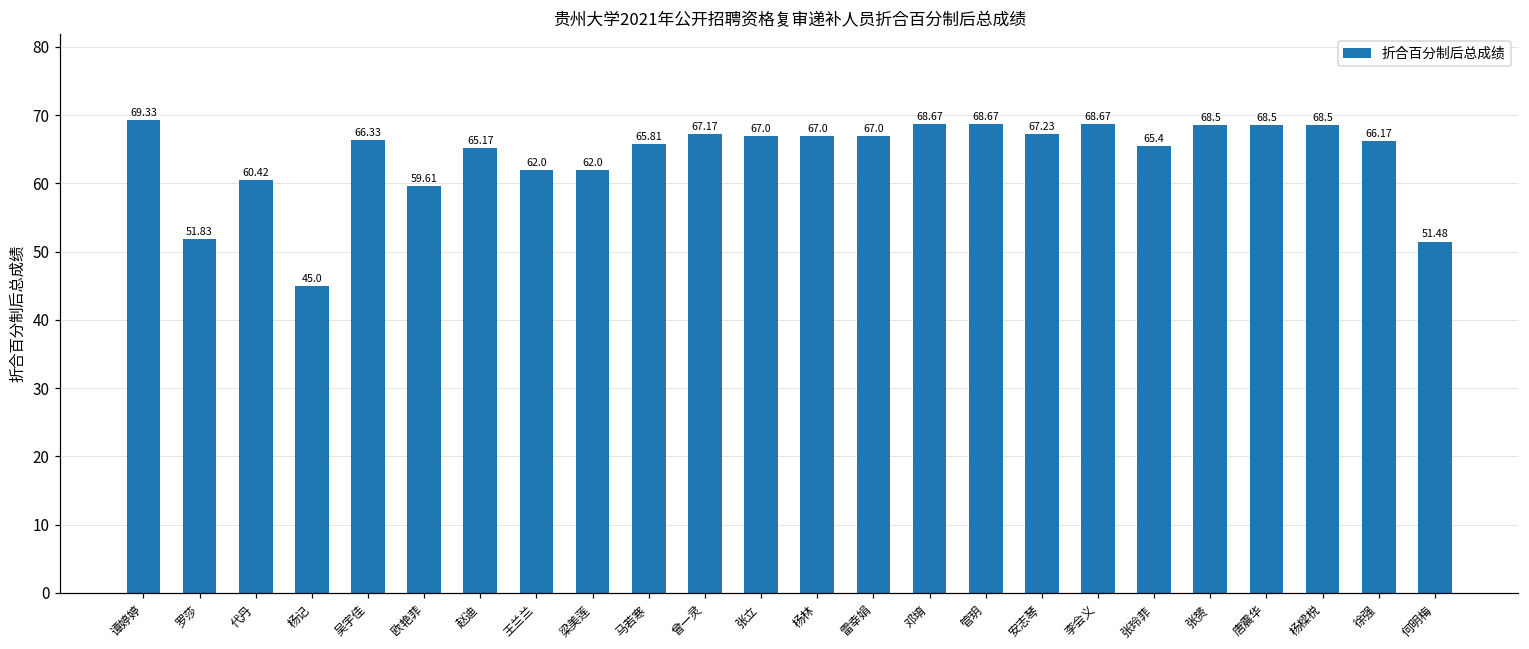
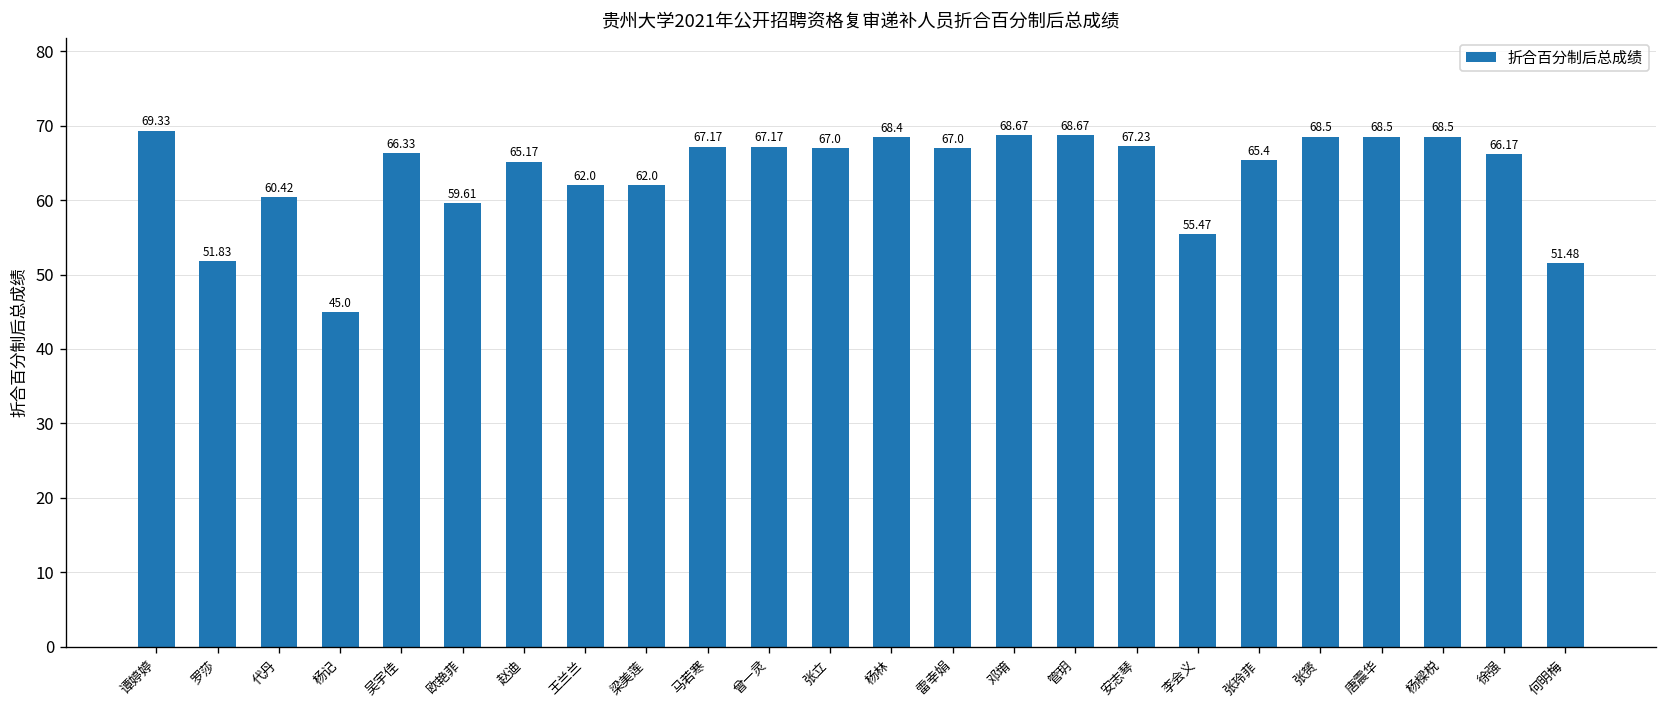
  {
    "谭婷婷": 69.33,
    "罗莎": 51.83,
    "代丹": 60.42,
    "杨记": 45.0,
    "吴宇佳": 66.33,
    "欧艳菲": 59.61,
    "赵迪": 65.17,
    "王兰兰": 62.0,
    "梁美莲": 62.0,
-   "马若寒": 65.81,
+   "马若寒": 67.17,
    "曾一灵": 67.17,
    "张立": 67.0,
-   "杨林": 67.0,
+   "杨林": 68.4,
    "雷幸娟": 67.0,
    "邓堉": 68.67,
    "管玥": 68.67,
    "安志琴": 67.23,
-   "李会义": 68.67,
+   "李会义": 55.47,
    "张玲菲": 65.4,
    "张赟": 68.5,
    "唐震华": 68.5,
    "杨樑棁": 68.5,
    "徐强": 66.17,
    "何明梅": 51.48
  }
